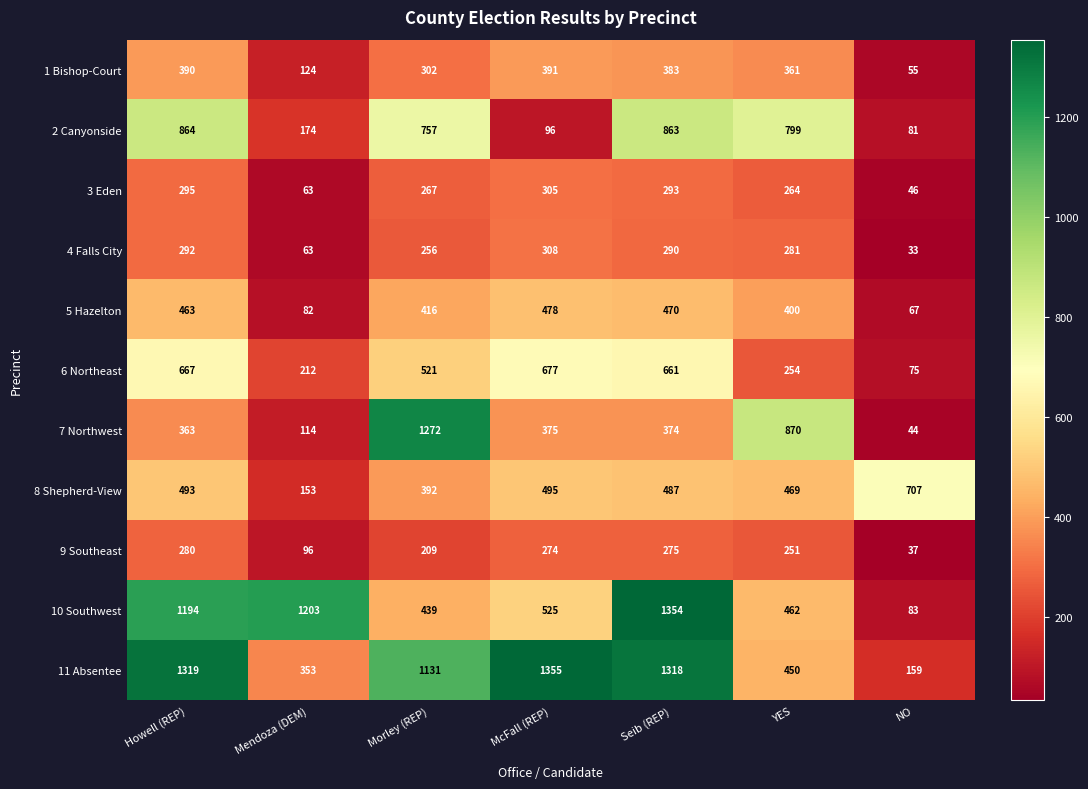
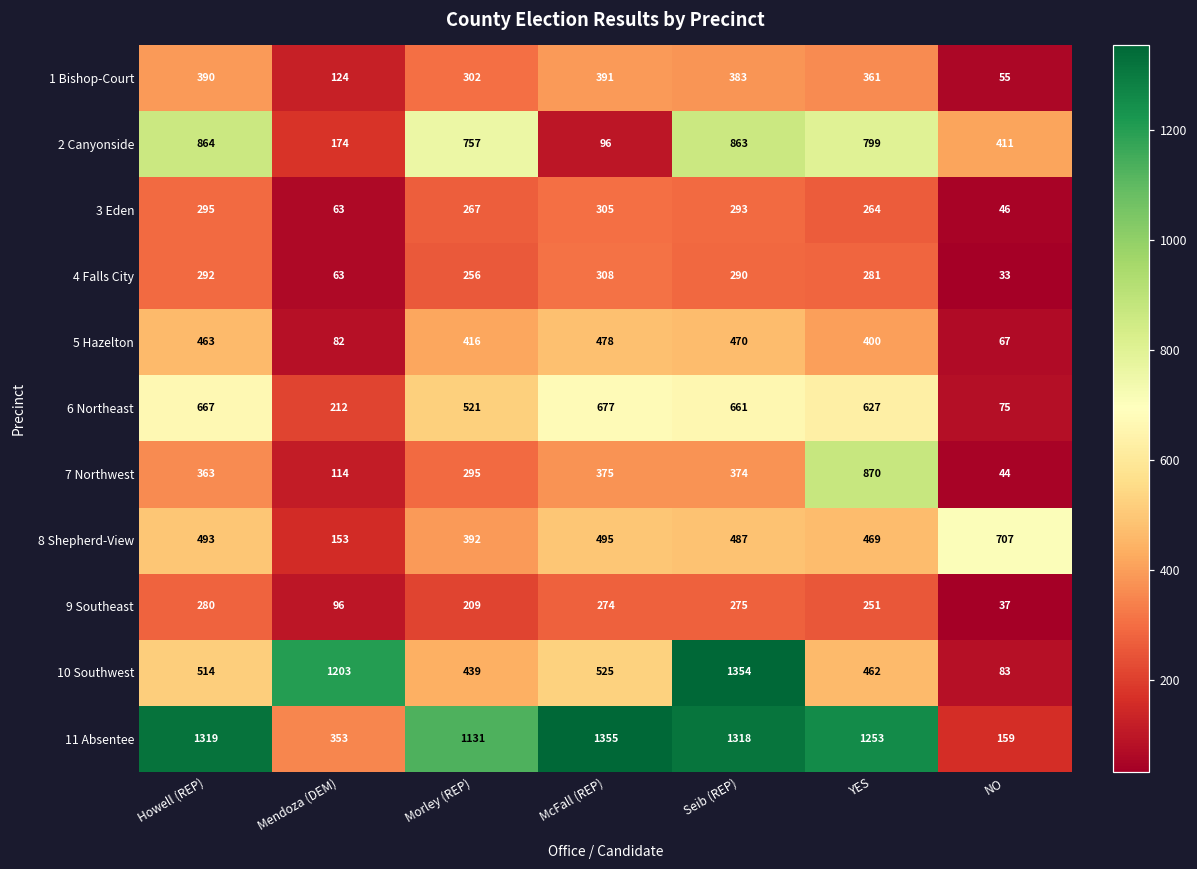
  {
    "1 Bishop-Court": {
      "Howell (REP)": 390,
      "Mendoza (DEM)": 124,
      "Morley (REP)": 302,
      "McFall (REP)": 391,
      "Seib (REP)": 383,
      "YES": 361,
      "NO": 55
    },
    "2 Canyonside": {
      "Howell (REP)": 864,
      "Mendoza (DEM)": 174,
      "Morley (REP)": 757,
      "McFall (REP)": 96,
      "Seib (REP)": 863,
      "YES": 799,
-     "NO": 81
+     "NO": 411
    },
    "3 Eden": {
      "Howell (REP)": 295,
      "Mendoza (DEM)": 63,
      "Morley (REP)": 267,
      "McFall (REP)": 305,
      "Seib (REP)": 293,
      "YES": 264,
      "NO": 46
    },
    "4 Falls City": {
      "Howell (REP)": 292,
      "Mendoza (DEM)": 63,
      "Morley (REP)": 256,
      "McFall (REP)": 308,
      "Seib (REP)": 290,
      "YES": 281,
      "NO": 33
    },
    "5 Hazelton": {
      "Howell (REP)": 463,
      "Mendoza (DEM)": 82,
      "Morley (REP)": 416,
      "McFall (REP)": 478,
      "Seib (REP)": 470,
      "YES": 400,
      "NO": 67
    },
    "6 Northeast": {
      "Howell (REP)": 667,
      "Mendoza (DEM)": 212,
      "Morley (REP)": 521,
      "McFall (REP)": 677,
      "Seib (REP)": 661,
-     "YES": 254,
+     "YES": 627,
      "NO": 75
    },
    "7 Northwest": {
      "Howell (REP)": 363,
      "Mendoza (DEM)": 114,
-     "Morley (REP)": 1272,
+     "Morley (REP)": 295,
      "McFall (REP)": 375,
      "Seib (REP)": 374,
      "YES": 870,
      "NO": 44
    },
    "8 Shepherd-View": {
      "Howell (REP)": 493,
      "Mendoza (DEM)": 153,
      "Morley (REP)": 392,
      "McFall (REP)": 495,
      "Seib (REP)": 487,
      "YES": 469,
      "NO": 707
    },
    "9 Southeast": {
      "Howell (REP)": 280,
      "Mendoza (DEM)": 96,
      "Morley (REP)": 209,
      "McFall (REP)": 274,
      "Seib (REP)": 275,
      "YES": 251,
      "NO": 37
    },
    "10 Southwest": {
-     "Howell (REP)": 1194,
+     "Howell (REP)": 514,
      "Mendoza (DEM)": 1203,
      "Morley (REP)": 439,
      "McFall (REP)": 525,
      "Seib (REP)": 1354,
      "YES": 462,
      "NO": 83
    },
    "11 Absentee": {
      "Howell (REP)": 1319,
      "Mendoza (DEM)": 353,
      "Morley (REP)": 1131,
      "McFall (REP)": 1355,
      "Seib (REP)": 1318,
-     "YES": 450,
+     "YES": 1253,
      "NO": 159
    }
  }
